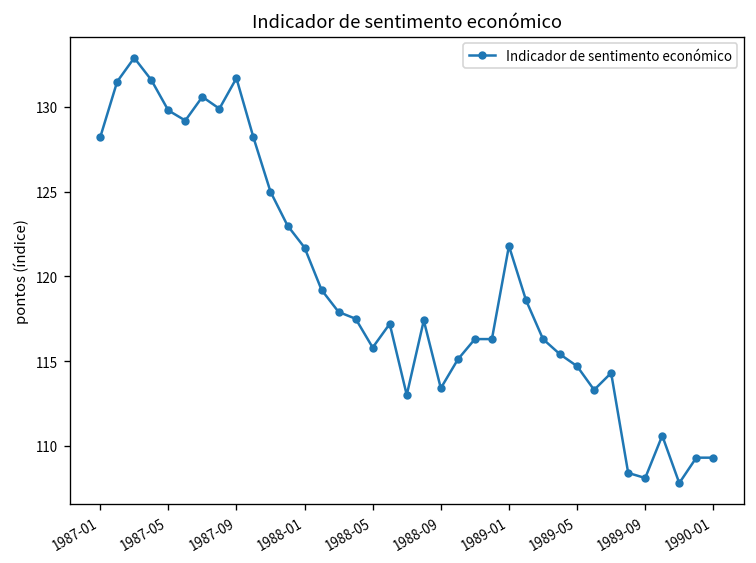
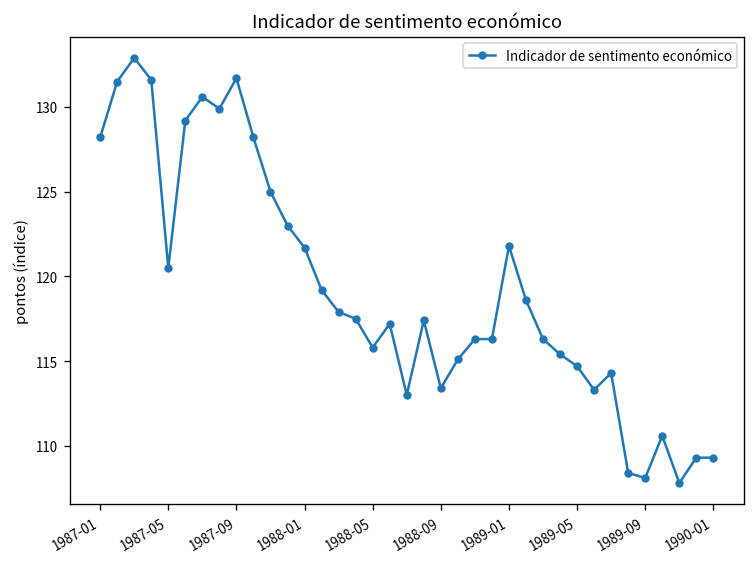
  {
    "1987-01": 128.2,
-   "1987-05": 129.8,
+   "1987-05": 120.5,
    "1987-09": 131.7,
    "1988-01": 121.7,
    "1988-05": 115.8,
    "1988-09": 113.4,
    "1989-01": 121.8,
    "1989-05": 114.7,
    "1989-09": 108.1,
    "1990-01": 109.3
  }
